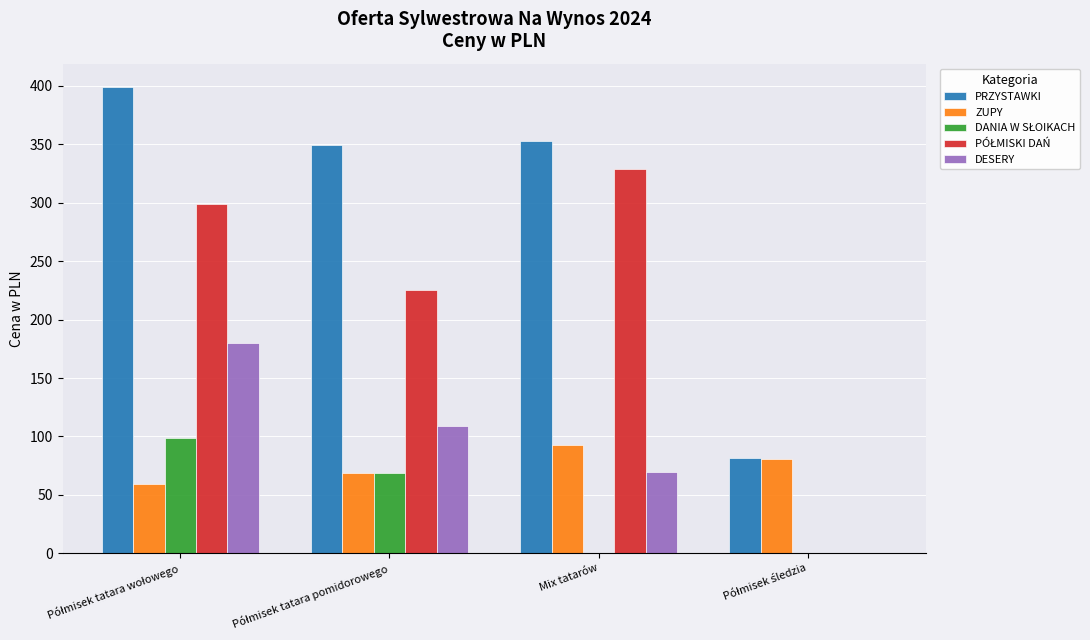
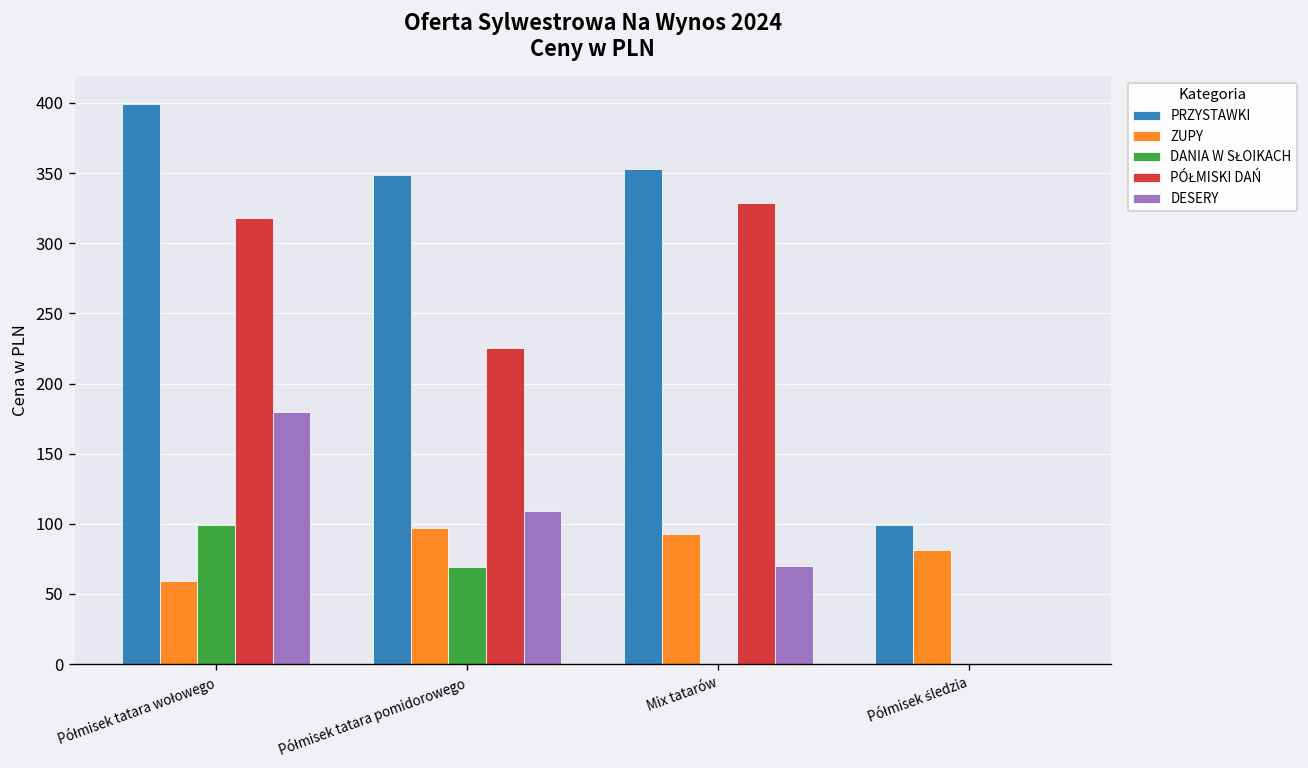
  {
    "PRZYSTAWKI": {
      "Półmisek tatara wołowego": 399,
      "Półmisek tatara pomidorowego": 349,
      "Mix tatarów": 353,
-     "Półmisek śledzia": 82
+     "Półmisek śledzia": 99
    },
    "ZUPY": {
      "Półmisek tatara wołowego": 59,
-     "Półmisek tatara pomidorowego": 69,
+     "Półmisek tatara pomidorowego": 97,
      "Mix tatarów": 93,
      "Półmisek śledzia": 81
    },
    "DANIA W SŁOIKACH": {
      "Półmisek tatara wołowego": 99,
      "Półmisek tatara pomidorowego": 69,
      "Mix tatarów": 0,
      "Półmisek śledzia": 0
    },
    "PÓŁMISKI DAŃ": {
-     "Półmisek tatara wołowego": 299,
+     "Półmisek tatara wołowego": 318,
      "Półmisek tatara pomidorowego": 225,
      "Mix tatarów": 329,
      "Półmisek śledzia": 0
    },
    "DESERY": {
      "Półmisek tatara wołowego": 180,
      "Półmisek tatara pomidorowego": 109,
      "Mix tatarów": 70,
      "Półmisek śledzia": 0
    }
  }
